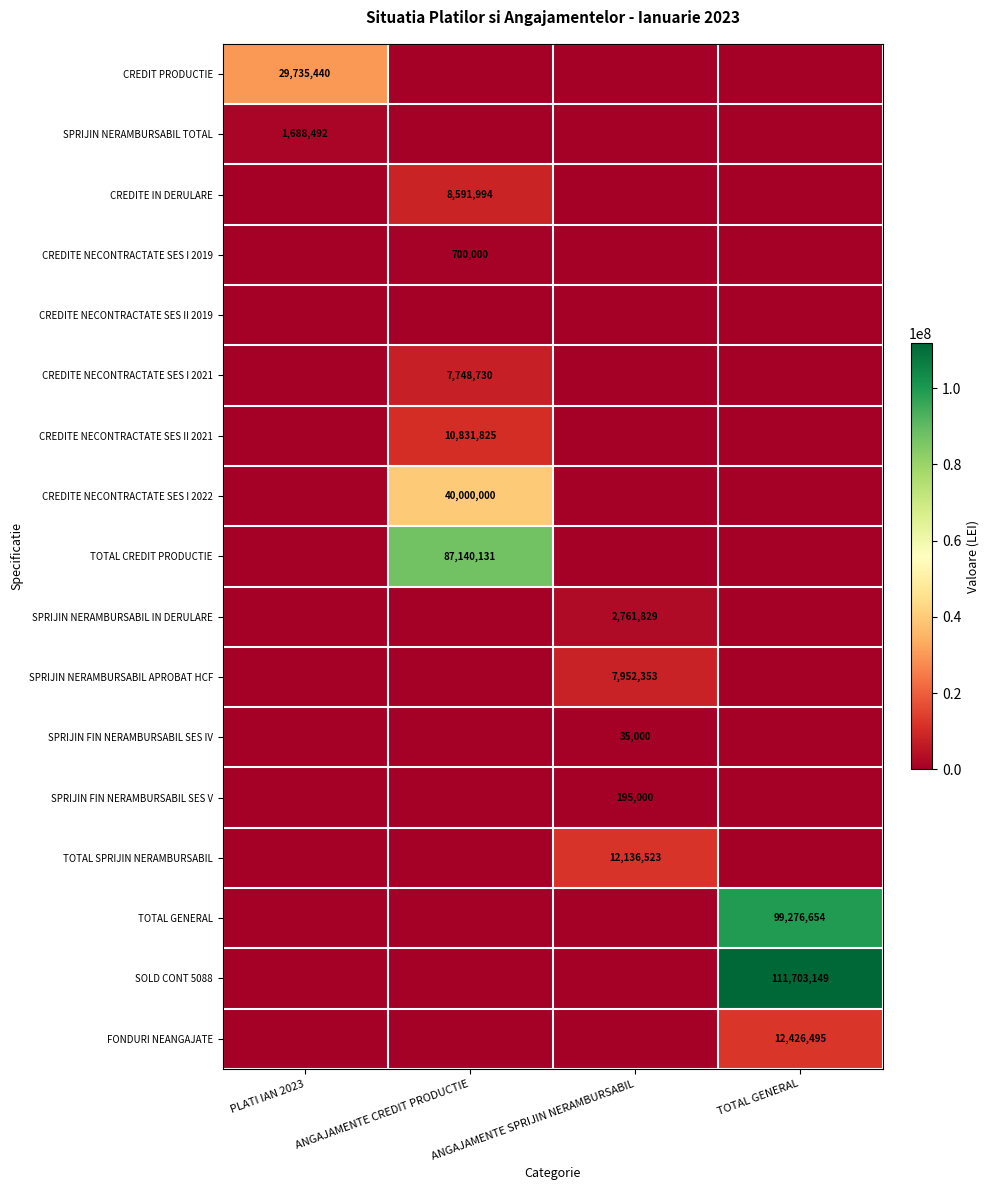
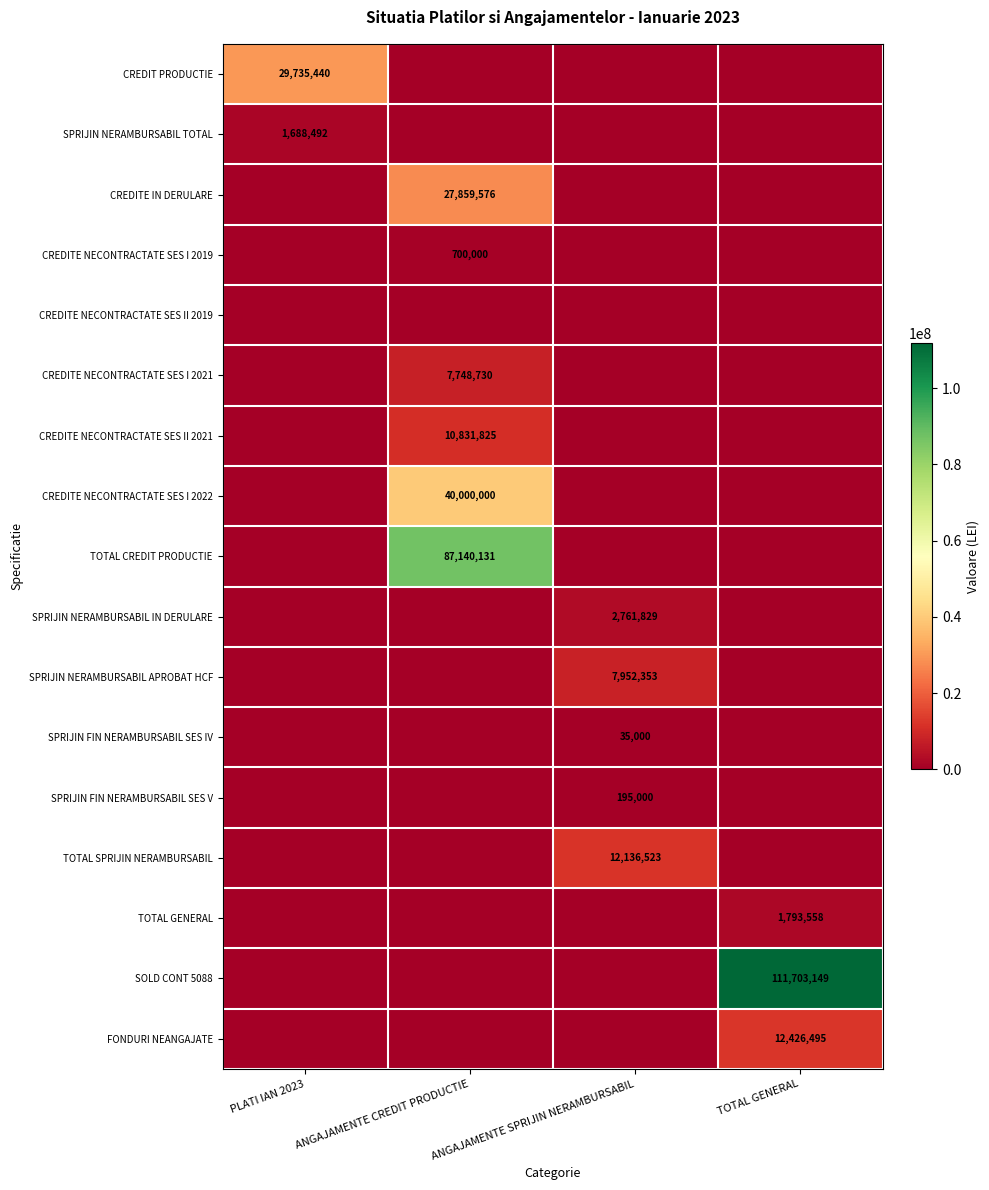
  {
    "CREDIT PRODUCTIE": {
      "PLATI IAN 2023": "29,735,440"
    },
    "SPRIJIN NERAMBURSABIL TOTAL": {
      "PLATI IAN 2023": "1,688,492"
    },
    "CREDITE IN DERULARE": {
-     "ANGAJAMENTE CREDIT PRODUCTIE": "8,591,994"
+     "ANGAJAMENTE CREDIT PRODUCTIE": "27,859,576"
    },
    "CREDITE NECONTRACTATE SES I 2019": {
      "ANGAJAMENTE CREDIT PRODUCTIE": "700,000"
    },
    "CREDITE NECONTRACTATE SES I 2021": {
      "ANGAJAMENTE CREDIT PRODUCTIE": "7,748,730"
    },
    "CREDITE NECONTRACTATE SES II 2021": {
      "ANGAJAMENTE CREDIT PRODUCTIE": "10,831,825"
    },
    "CREDITE NECONTRACTATE SES I 2022": {
      "ANGAJAMENTE CREDIT PRODUCTIE": "40,000,000"
    },
    "TOTAL CREDIT PRODUCTIE": {
      "ANGAJAMENTE CREDIT PRODUCTIE": "87,140,131"
    },
    "SPRIJIN NERAMBURSABIL IN DERULARE": {
      "ANGAJAMENTE SPRIJIN NERAMBURSABIL": "2,761,829"
    },
    "SPRIJIN NERAMBURSABIL APROBAT HCF": {
      "ANGAJAMENTE SPRIJIN NERAMBURSABIL": "7,952,353"
    },
    "SPRIJIN FIN NERAMBURSABIL SES IV": {
      "ANGAJAMENTE SPRIJIN NERAMBURSABIL": "35,000"
    },
    "SPRIJIN FIN NERAMBURSABIL SES V": {
      "ANGAJAMENTE SPRIJIN NERAMBURSABIL": "195,000"
    },
    "TOTAL SPRIJIN NERAMBURSABIL": {
      "ANGAJAMENTE SPRIJIN NERAMBURSABIL": "12,136,523"
    },
    "TOTAL GENERAL": {
-     "TOTAL GENERAL": "99,276,654"
+     "TOTAL GENERAL": "1,793,558"
    },
    "SOLD CONT 5088": {
      "TOTAL GENERAL": "111,703,149"
    },
    "FONDURI NEANGAJATE": {
      "TOTAL GENERAL": "12,426,495"
    }
  }
